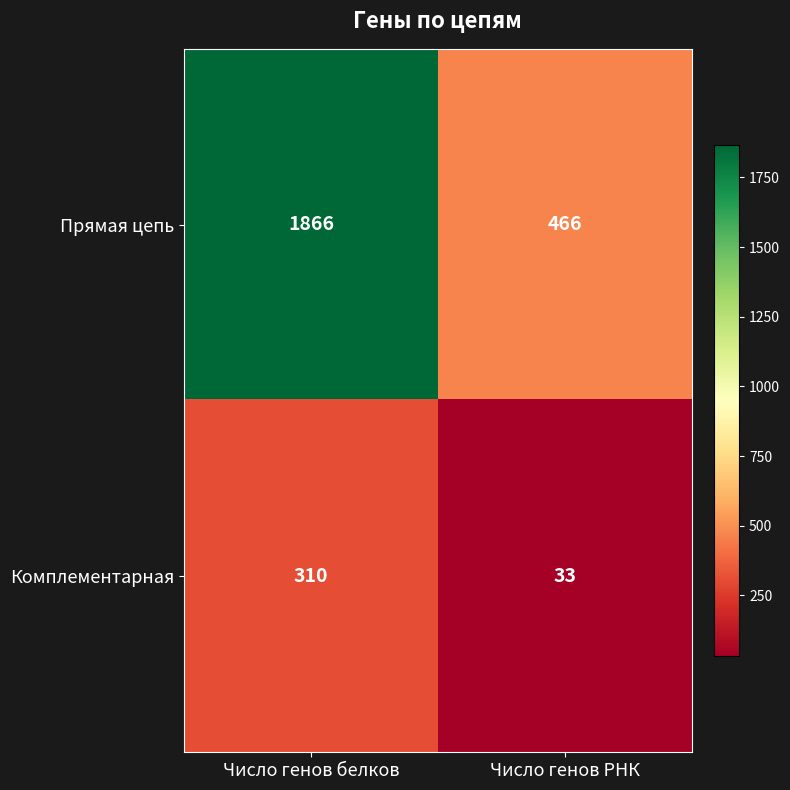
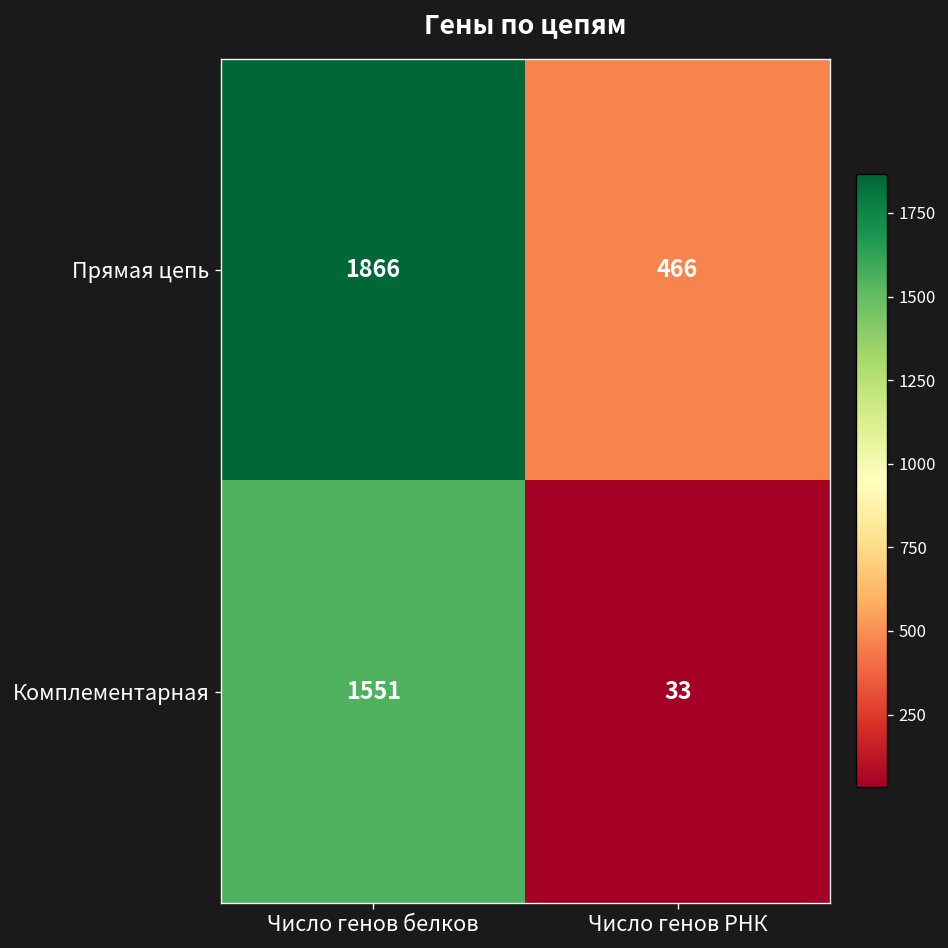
  {
    "Прямая цепь": {
      "Число генов белков": 1866,
      "Число генов РНК": 466
    },
    "Комплементарная": {
-     "Число генов белков": 310,
+     "Число генов белков": 1551,
      "Число генов РНК": 33
    }
  }
